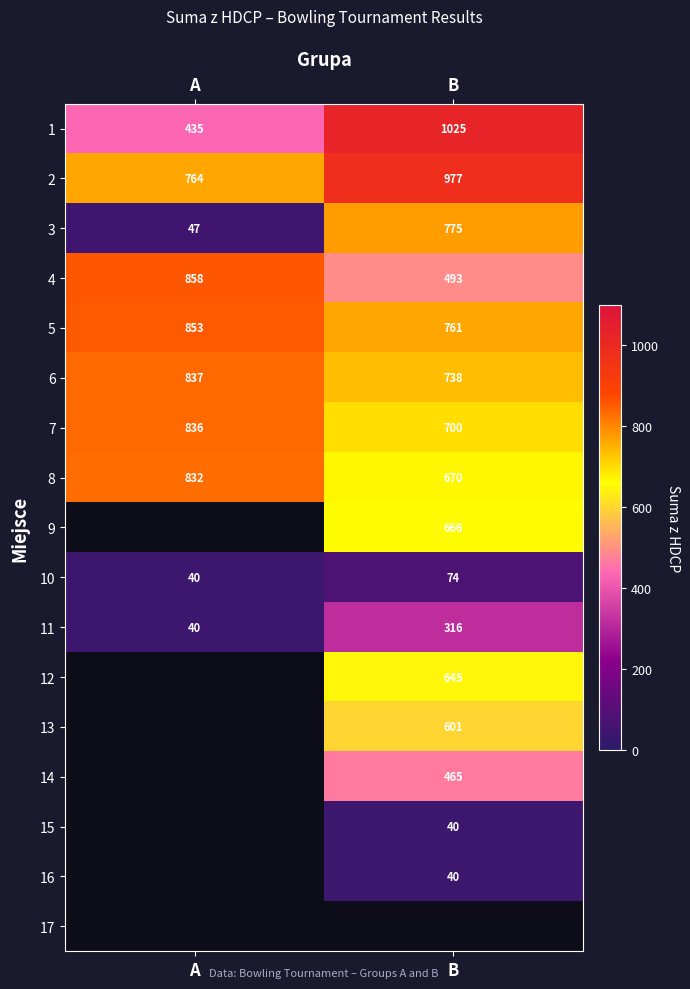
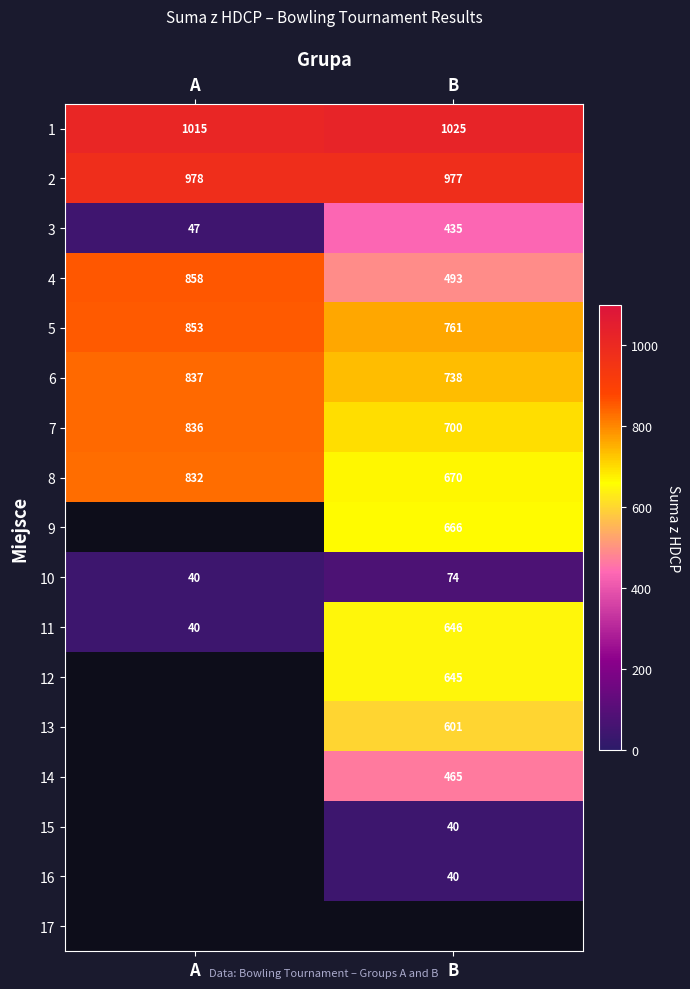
  {
    "1": {
-     "A": 435,
+     "A": 1015,
      "B": 1025
    },
    "2": {
-     "A": 764,
+     "A": 978,
      "B": 977
    },
    "3": {
      "A": 47,
-     "B": 775
+     "B": 435
    },
    "4": {
      "A": 858,
      "B": 493
    },
    "5": {
      "A": 853,
      "B": 761
    },
    "6": {
      "A": 837,
      "B": 738
    },
    "7": {
      "A": 836,
      "B": 700
    },
    "8": {
      "A": 832,
      "B": 670
    },
    "9": {
      "B": 666
    },
    "10": {
      "A": 40,
      "B": 74
    },
    "11": {
      "A": 40,
-     "B": 316
+     "B": 646
    },
    "12": {
      "B": 645
    },
    "13": {
      "B": 601
    },
    "14": {
      "B": 465
    },
    "15": {
      "B": 40
    },
    "16": {
      "B": 40
    }
  }
